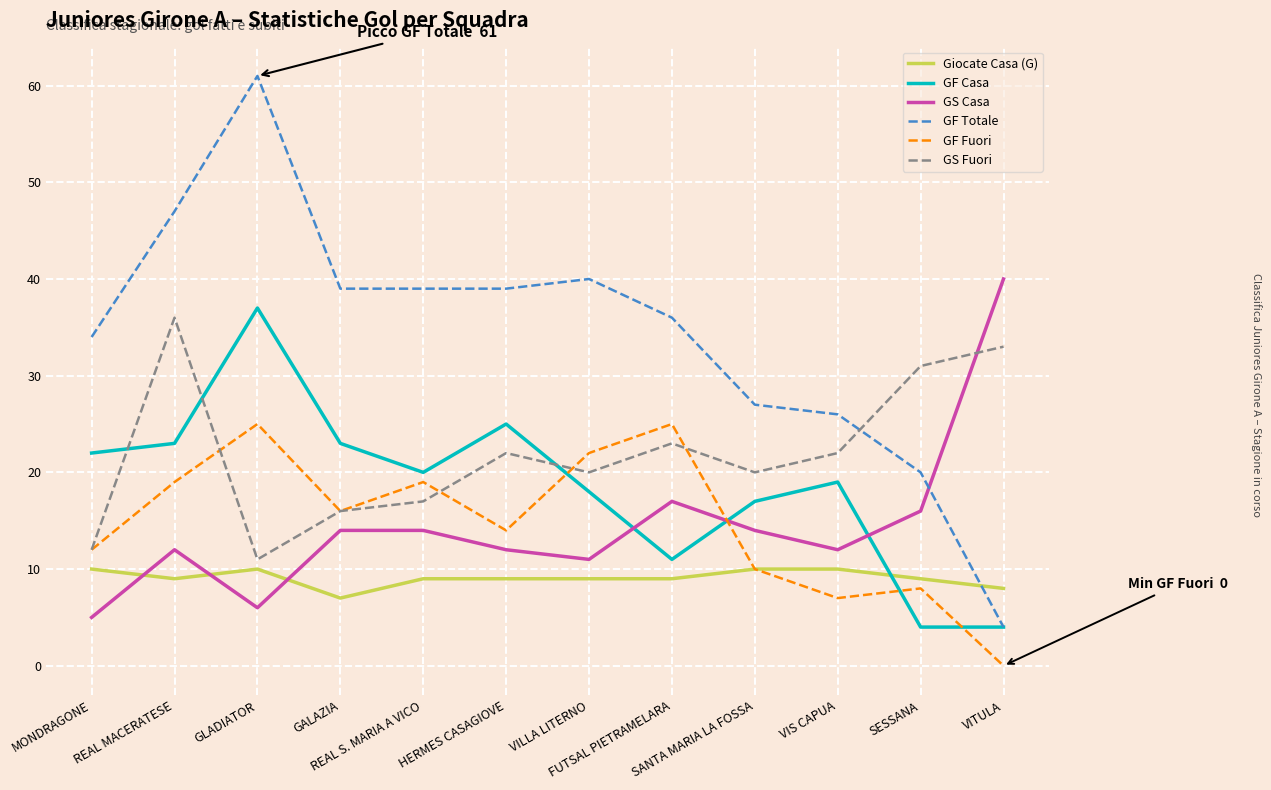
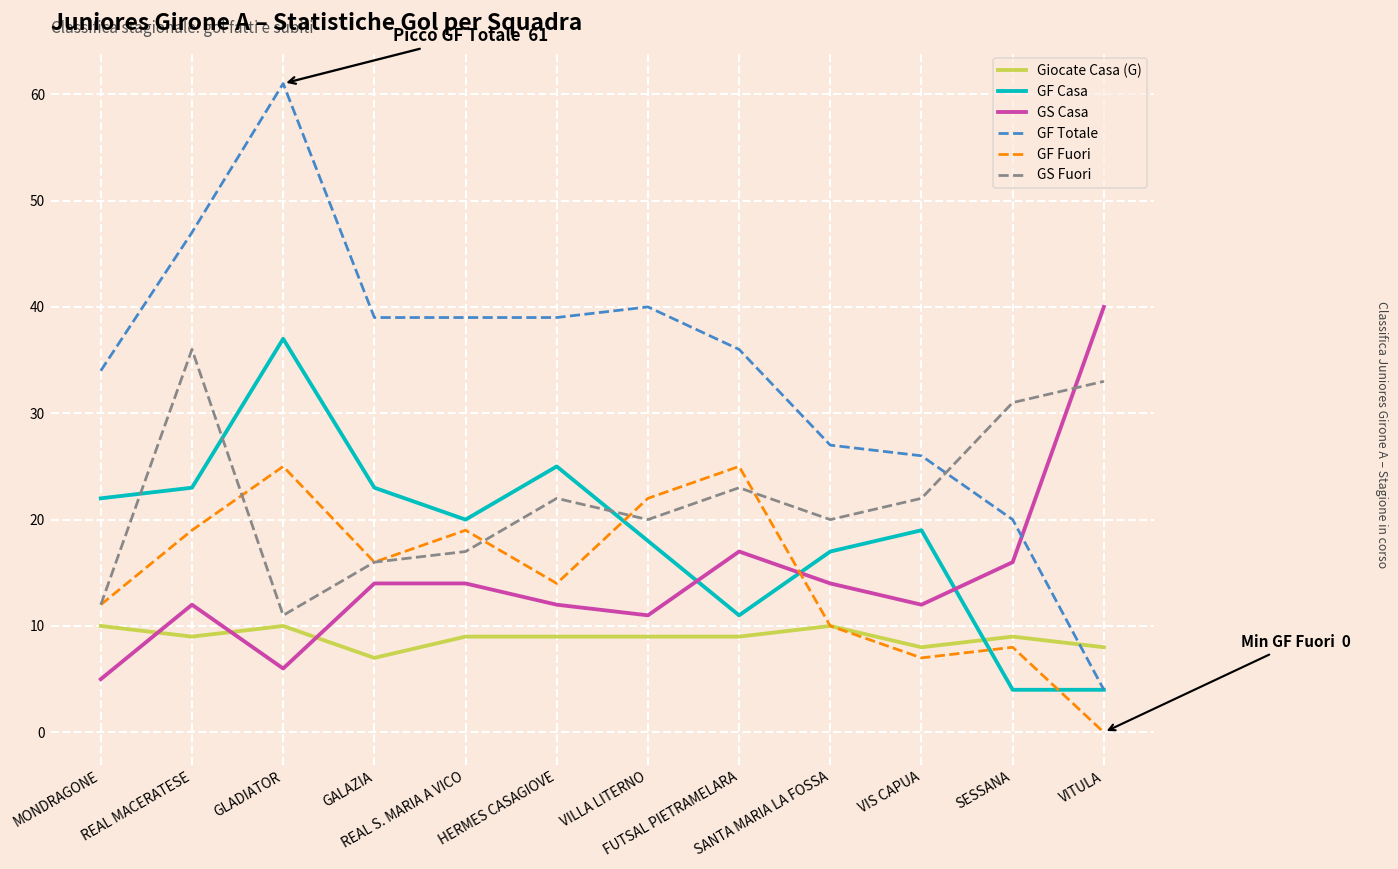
  {
    "Giocate Casa (G)": {
      "MONDRAGONE": 10,
      "REAL MACERATESE": 9,
      "GLADIATOR": 10,
      "GALAZIA": 7,
      "REAL S. MARIA A VICO": 9,
      "HERMES CASAGIOVE": 9,
      "VILLA LITERNO": 9,
      "FUTSAL PIETRAMELARA": 9,
-     "VIS CAPUA": 10,
+     "VIS CAPUA": 8,
      "SESSANA": 9
    },
    "GF Casa": {
      "MONDRAGONE": 22,
      "REAL MACERATESE": 23,
      "GLADIATOR": 37,
      "GALAZIA": 23,
      "REAL S. MARIA A VICO": 20,
      "HERMES CASAGIOVE": 25,
      "VILLA LITERNO": 18,
      "FUTSAL PIETRAMELARA": 11,
      "SANTA MARIA LA FOSSA": 17,
      "VIS CAPUA": 19,
      "SESSANA": 4
    },
    "GS Casa": {
      "MONDRAGONE": 5,
      "REAL MACERATESE": 12,
      "GLADIATOR": 6,
      "GALAZIA": 14,
      "REAL S. MARIA A VICO": 14,
      "HERMES CASAGIOVE": 12,
      "VILLA LITERNO": 11,
      "FUTSAL PIETRAMELARA": 17,
      "SANTA MARIA LA FOSSA": 14,
      "VIS CAPUA": 12,
      "SESSANA": 16,
      "VITULA": 40
    },
    "GF Totale": {
      "GLADIATOR": 61
    },
    "GF Fuori": {
      "VITULA": 0
    },
    "GS Fuori": {
      "REAL MACERATESE": 36,
      "GLADIATOR": 11,
      "REAL S. MARIA A VICO": 17,
      "HERMES CASAGIOVE": 22,
      "VILLA LITERNO": 20,
      "FUTSAL PIETRAMELARA": 23,
      "SANTA MARIA LA FOSSA": 20,
      "VIS CAPUA": 22,
      "SESSANA": 31,
      "VITULA": 33
    }
  }
